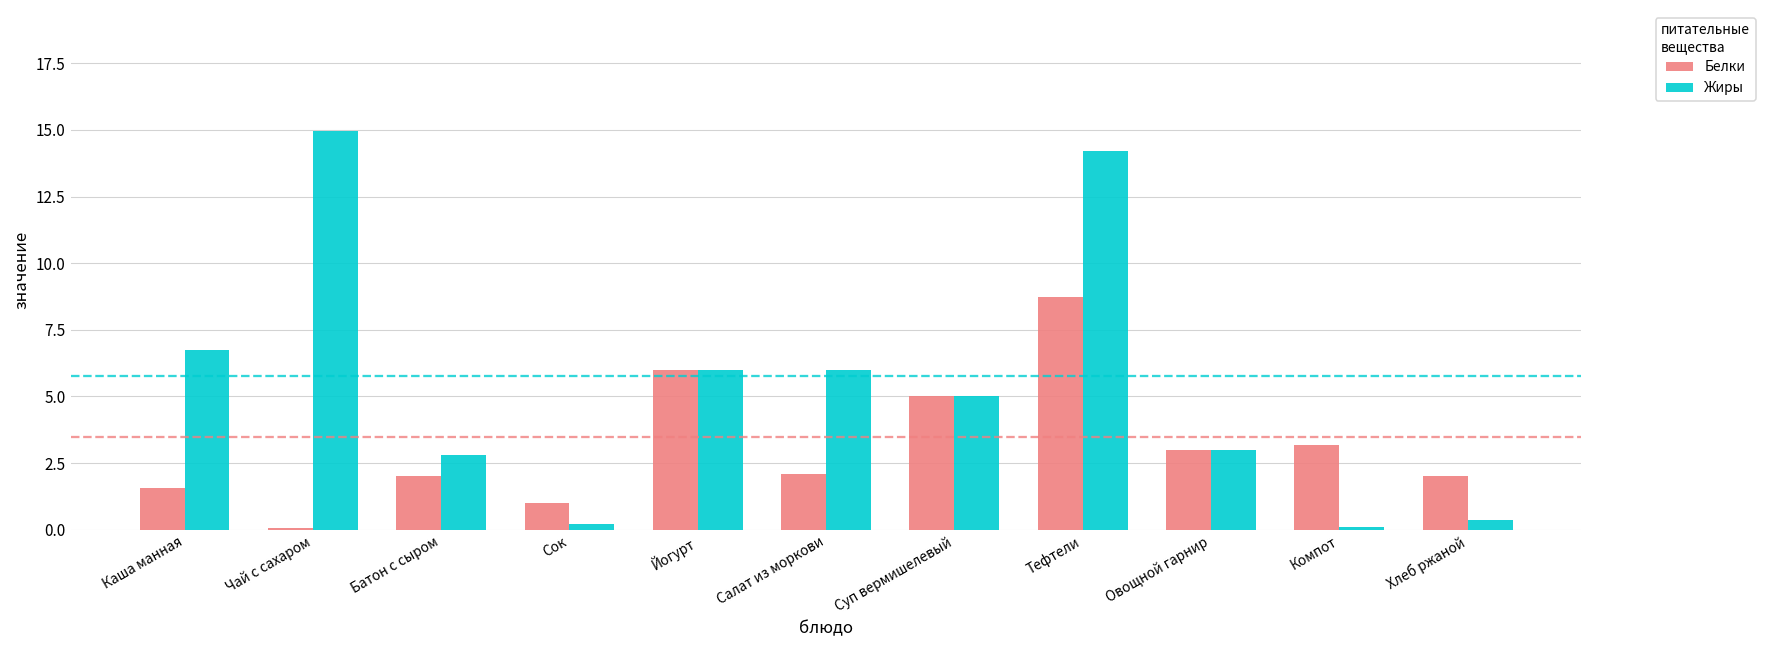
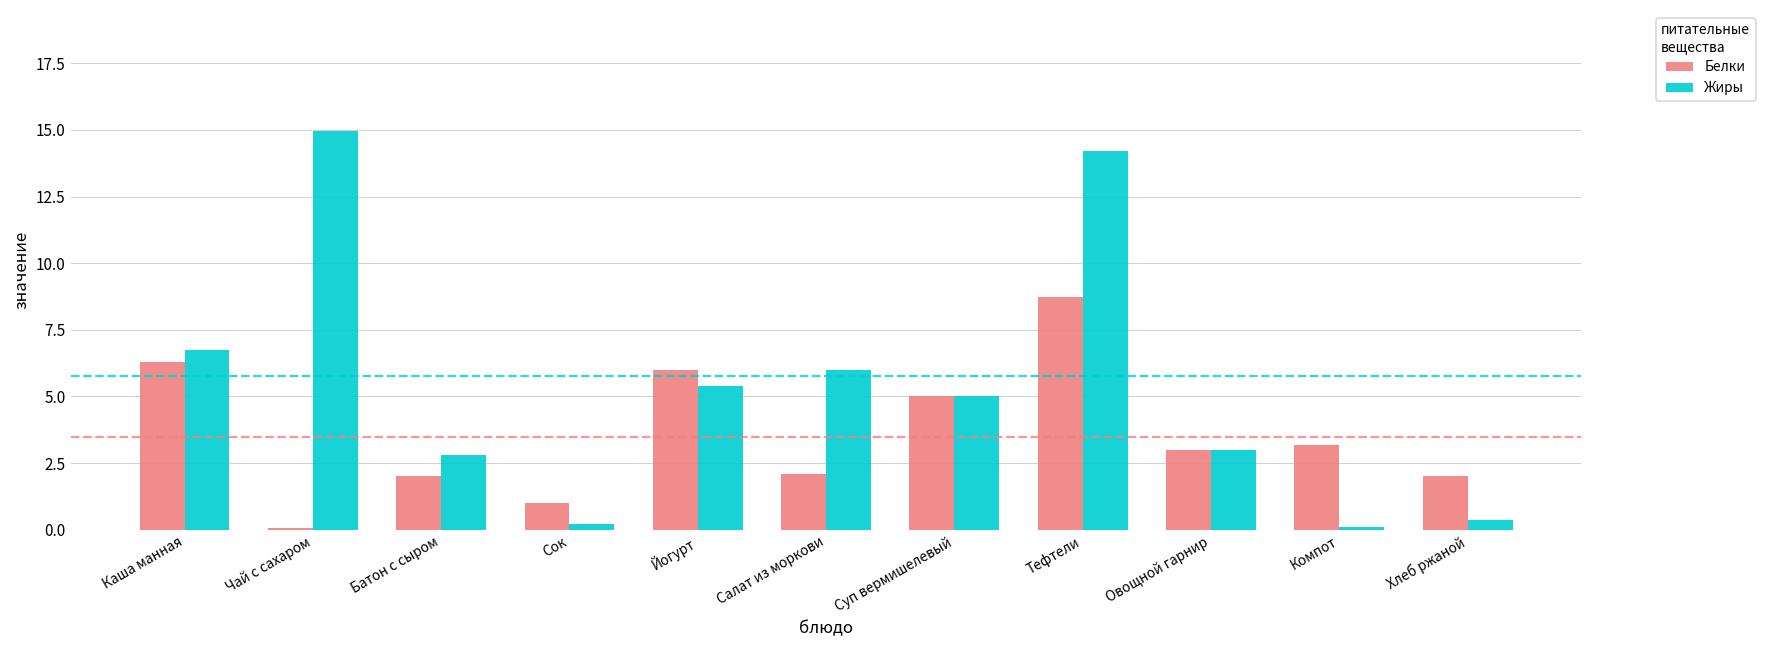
  {
    "Белки": {
-     "Каша манная": 1.6,
+     "Каша манная": 6.3,
      "Батон с сыром": 2.0,
      "Сок": 1.0,
      "Йогурт": 6.0,
      "Салат из моркови": 2.1,
      "Суп вермишелевый": 5.0,
      "Тефтели": 8.8,
      "Овощной гарнир": 3.0,
      "Компот": 3.2,
      "Хлеб ржаной": 2.0
    },
    "Жиры": {
      "Каша манная": 6.7,
      "Чай с сахаром": 15.0,
      "Батон с сыром": 2.8,
      "Сок": 0.2,
-     "Йогурт": 6.0,
+     "Йогурт": 5.4,
      "Салат из моркови": 6.0,
      "Суп вермишелевый": 5.0,
      "Тефтели": 14.2,
      "Овощной гарнир": 3.0,
      "Хлеб ржаной": 0.4
    }
  }
